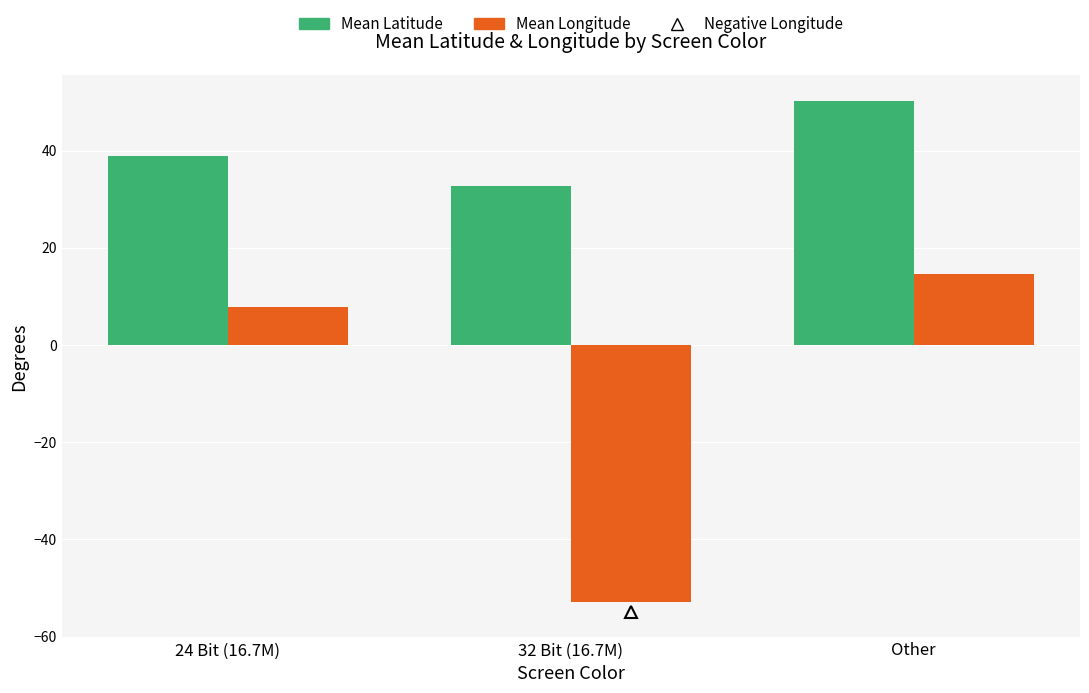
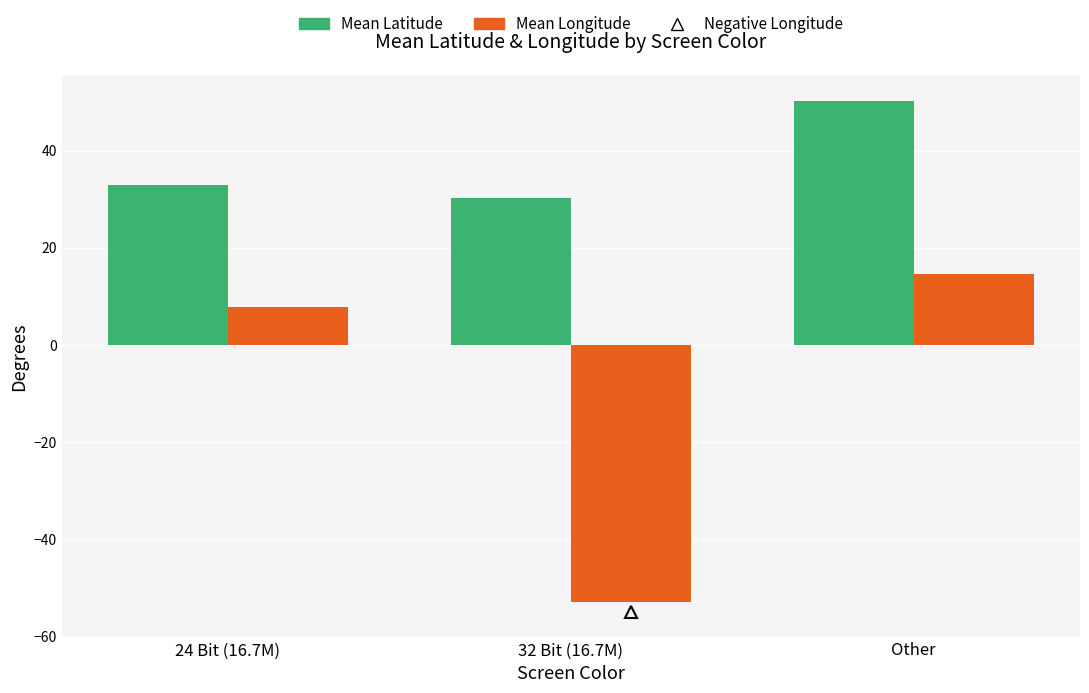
  {
    "Mean Latitude": {
-     "24 Bit (16.7M)": 39,
-     "32 Bit (16.7M)": 33,
+     "24 Bit (16.7M)": 33,
+     "32 Bit (16.7M)": 30,
      "Other": 50
    },
    "Mean Longitude": {
      "24 Bit (16.7M)": 8,
      "32 Bit (16.7M)": -53,
      "Other": 15
    }
  }
